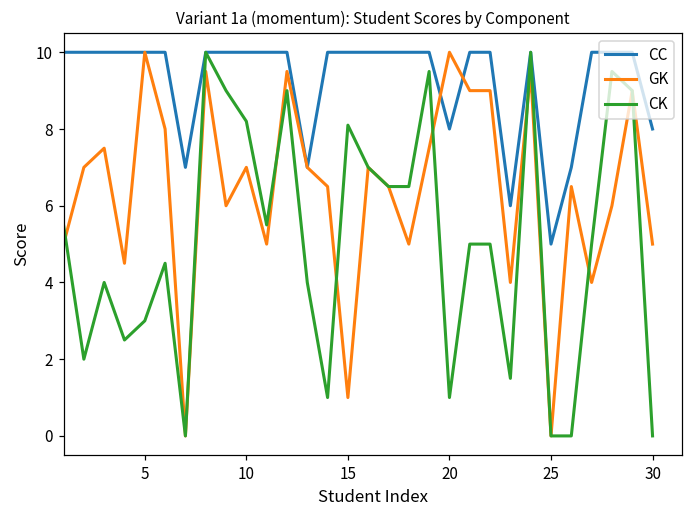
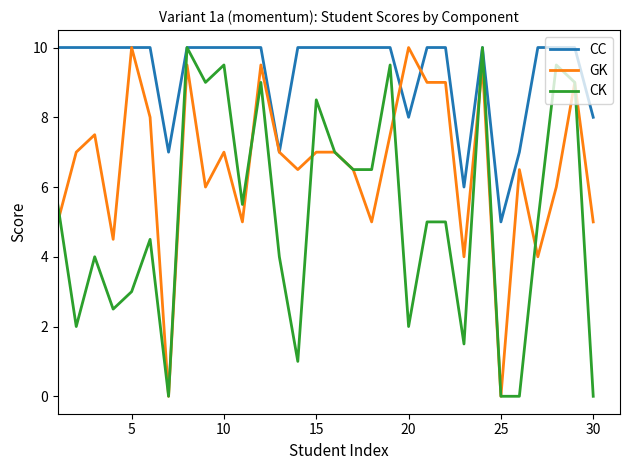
  {
    "CC": {
      "10": 10.0,
      "15": 10.0,
      "20": 8.0,
      "25": 5.0,
      "30": 8.0
    },
    "GK": {
      "10": 7,
-     "15": 1,
+     "15": 7,
      "20": 10,
      "30": 5
    },
    "CK": {
      "5": 3.0,
-     "10": 8.2,
-     "15": 8.1,
-     "20": 1,
+     "10": 9.5,
+     "15": 8.5,
+     "20": 2,
      "30": 0.0
    }
  }
